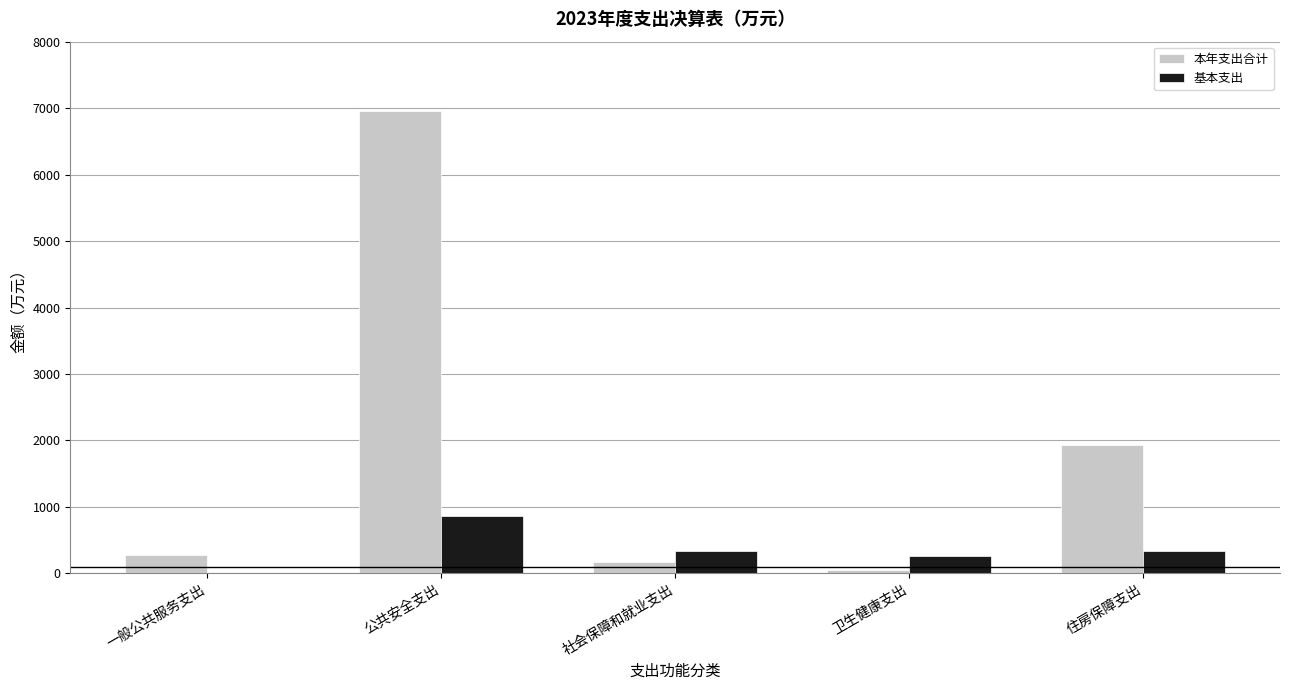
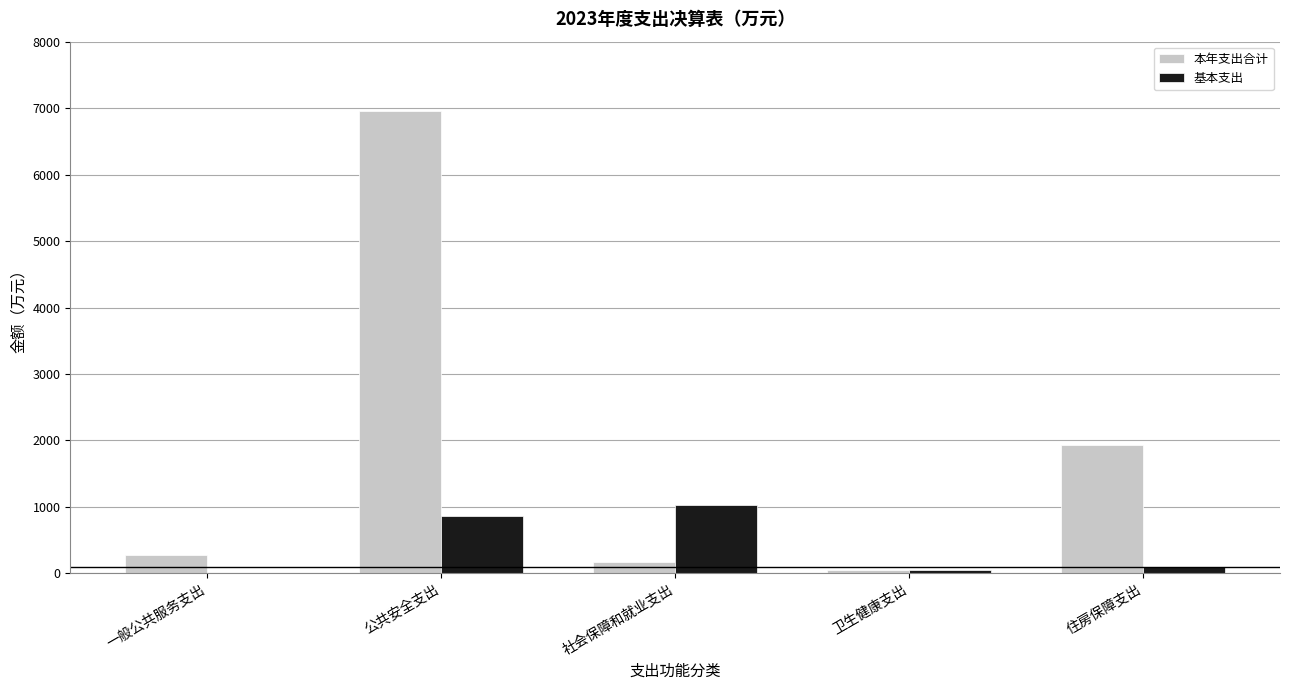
  {
    "本年支出合计": {
      "一般公共服务支出": 300,
      "公共安全支出": 7000,
      "社会保障和就业支出": 200,
      "卫生健康支出": 0,
      "住房保障支出": 1900
    },
    "基本支出": {
      "一般公共服务支出": 0,
      "公共安全支出": 900,
-     "社会保障和就业支出": 300,
-     "卫生健康支出": 300,
-     "住房保障支出": 300
+     "社会保障和就业支出": 1000,
+     "卫生健康支出": 0,
+     "住房保障支出": 100
    }
  }
